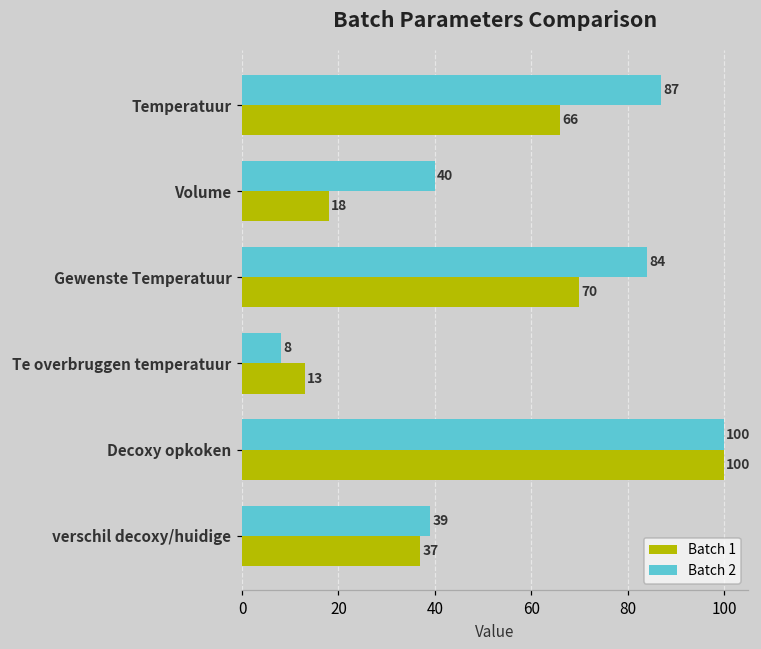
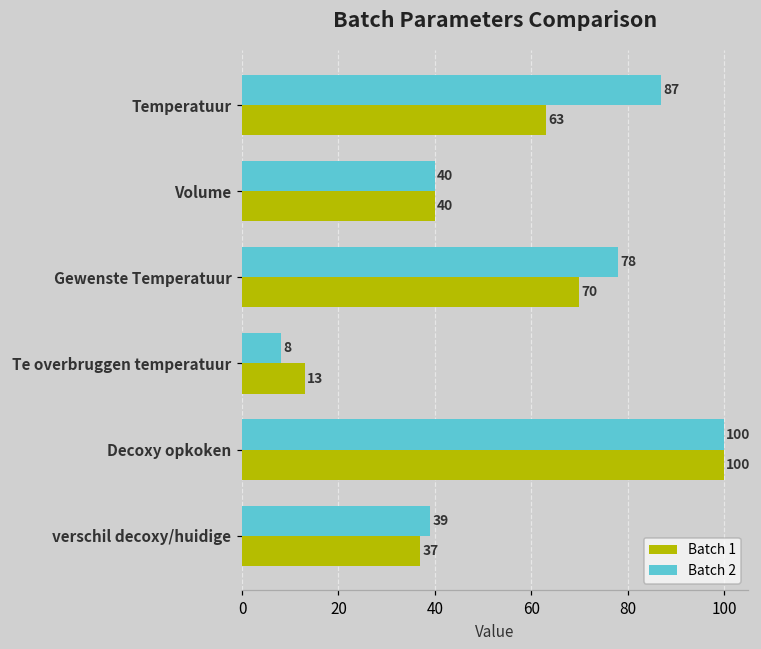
  {
    "Batch 1": {
-     "Temperatuur": 66,
-     "Volume": 18,
+     "Temperatuur": 63,
+     "Volume": 40,
      "Gewenste Temperatuur": 70,
      "Te overbruggen temperatuur": 13,
      "Decoxy opkoken": 100,
      "verschil decoxy/huidige": 37
    },
    "Batch 2": {
      "Temperatuur": 87,
      "Volume": 40,
-     "Gewenste Temperatuur": 84,
+     "Gewenste Temperatuur": 78,
      "Te overbruggen temperatuur": 8,
      "Decoxy opkoken": 100,
      "verschil decoxy/huidige": 39
    }
  }
